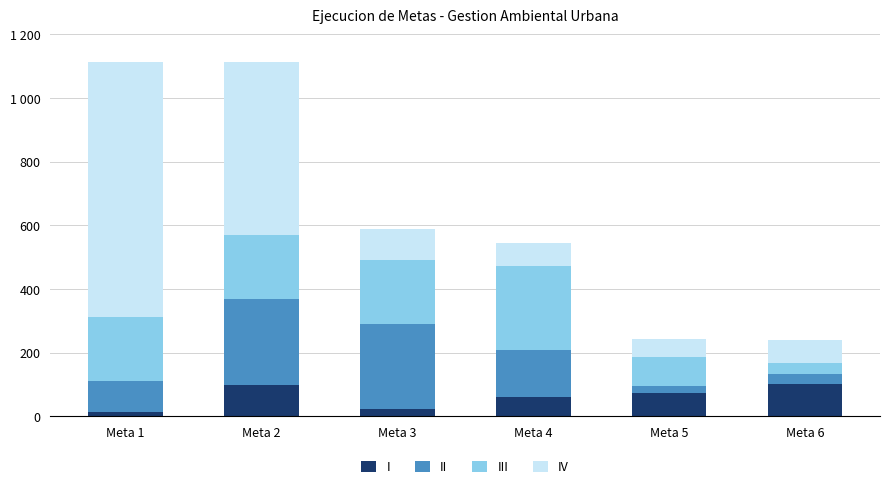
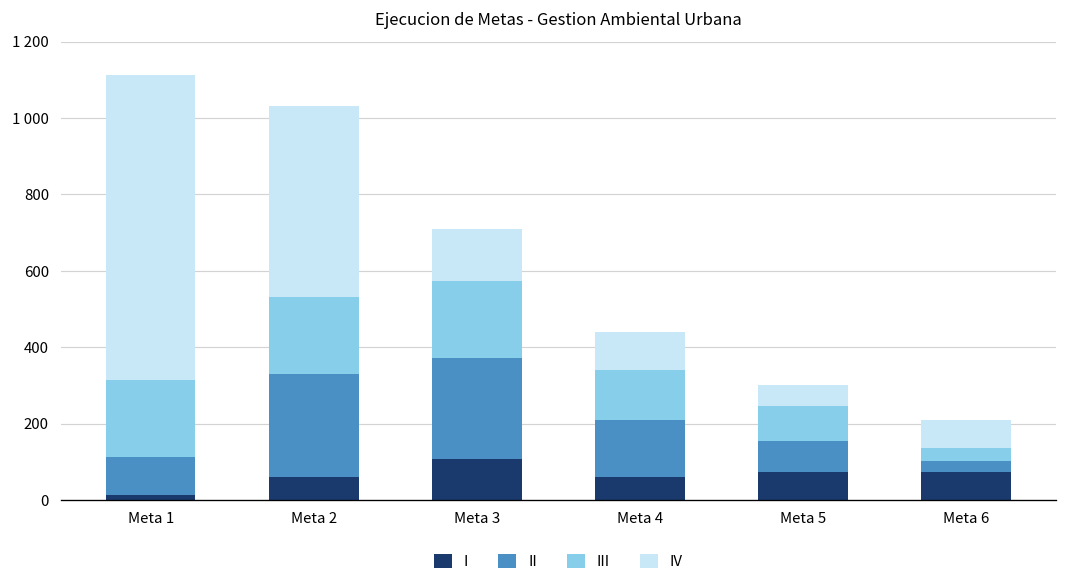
  {
    "I": {
      "Meta 1": 10,
-     "Meta 2": 100,
-     "Meta 3": 20,
+     "Meta 2": 60,
+     "Meta 3": 110,
      "Meta 4": 60,
      "Meta 5": 70,
-     "Meta 6": 100
+     "Meta 6": 70
    },
    "II": {
      "Meta 1": 100,
      "Meta 2": 270,
      "Meta 3": 270,
      "Meta 4": 150,
-     "Meta 5": 20,
+     "Meta 5": 80,
      "Meta 6": 30
    },
    "III": {
      "Meta 1": 200,
      "Meta 2": 200,
      "Meta 3": 200,
-     "Meta 4": 270,
+     "Meta 4": 130,
      "Meta 5": 90,
      "Meta 6": 40
    },
    "IV": {
      "Meta 1": 800,
-     "Meta 2": 540,
-     "Meta 3": 100,
-     "Meta 4": 70,
+     "Meta 2": 500,
+     "Meta 3": 140,
+     "Meta 4": 100,
      "Meta 5": 60,
      "Meta 6": 70
    }
  }
